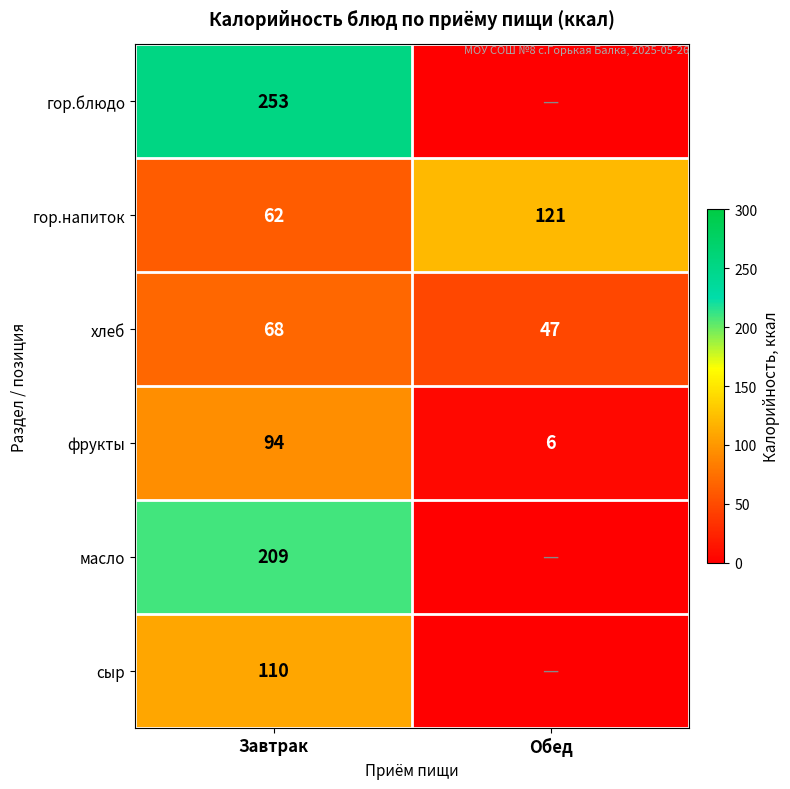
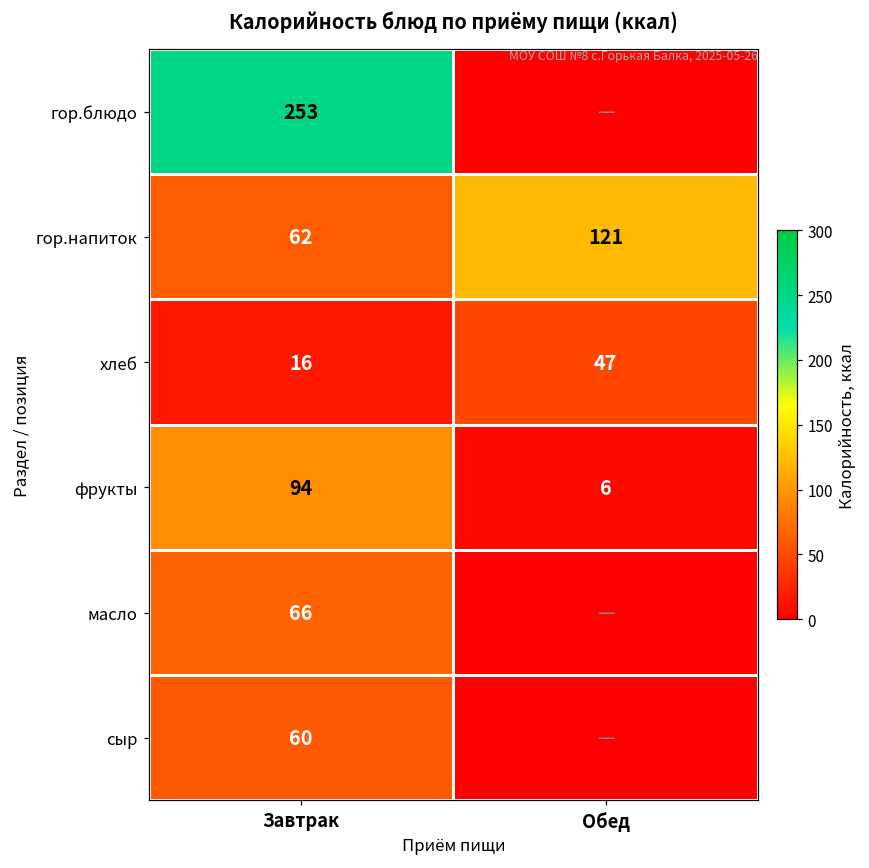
  {
    "гор.блюдо": {
      "Завтрак": 253
    },
    "гор.напиток": {
      "Завтрак": 62,
      "Обед": 121
    },
    "хлеб": {
-     "Завтрак": 68,
+     "Завтрак": 16,
      "Обед": 47
    },
    "фрукты": {
      "Завтрак": 94,
      "Обед": 6
    },
    "масло": {
-     "Завтрак": 209
+     "Завтрак": 66
    },
    "сыр": {
-     "Завтрак": 110
+     "Завтрак": 60
    }
  }
